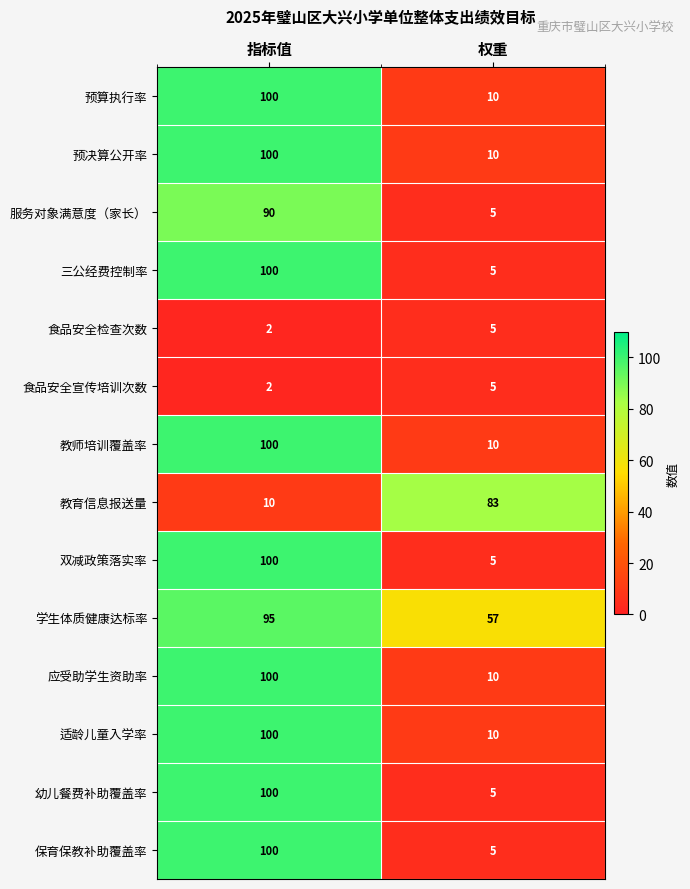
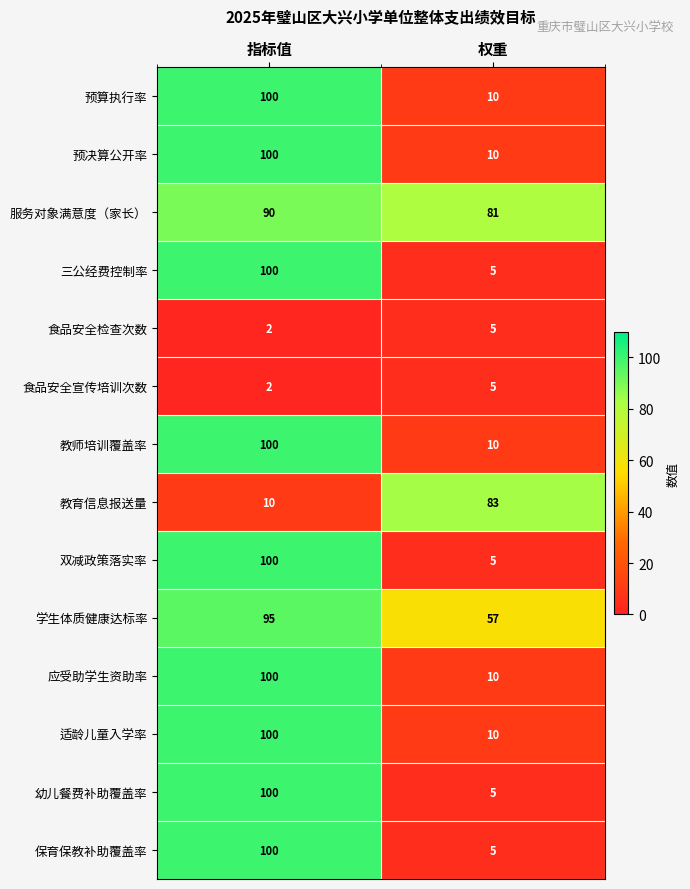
  {
    "预算执行率": {
      "指标值": 100,
      "权重": 10
    },
    "预决算公开率": {
      "指标值": 100,
      "权重": 10
    },
    "服务对象满意度（家长）": {
      "指标值": 90,
-     "权重": 5
+     "权重": 81
    },
    "三公经费控制率": {
      "指标值": 100,
      "权重": 5
    },
    "食品安全检查次数": {
      "指标值": 2,
      "权重": 5
    },
    "食品安全宣传培训次数": {
      "指标值": 2,
      "权重": 5
    },
    "教师培训覆盖率": {
      "指标值": 100,
      "权重": 10
    },
    "教育信息报送量": {
      "指标值": 10,
      "权重": 83
    },
    "双减政策落实率": {
      "指标值": 100,
      "权重": 5
    },
    "学生体质健康达标率": {
      "指标值": 95,
      "权重": 57
    },
    "应受助学生资助率": {
      "指标值": 100,
      "权重": 10
    },
    "适龄儿童入学率": {
      "指标值": 100,
      "权重": 10
    },
    "幼儿餐费补助覆盖率": {
      "指标值": 100,
      "权重": 5
    },
    "保育保教补助覆盖率": {
      "指标值": 100,
      "权重": 5
    }
  }
